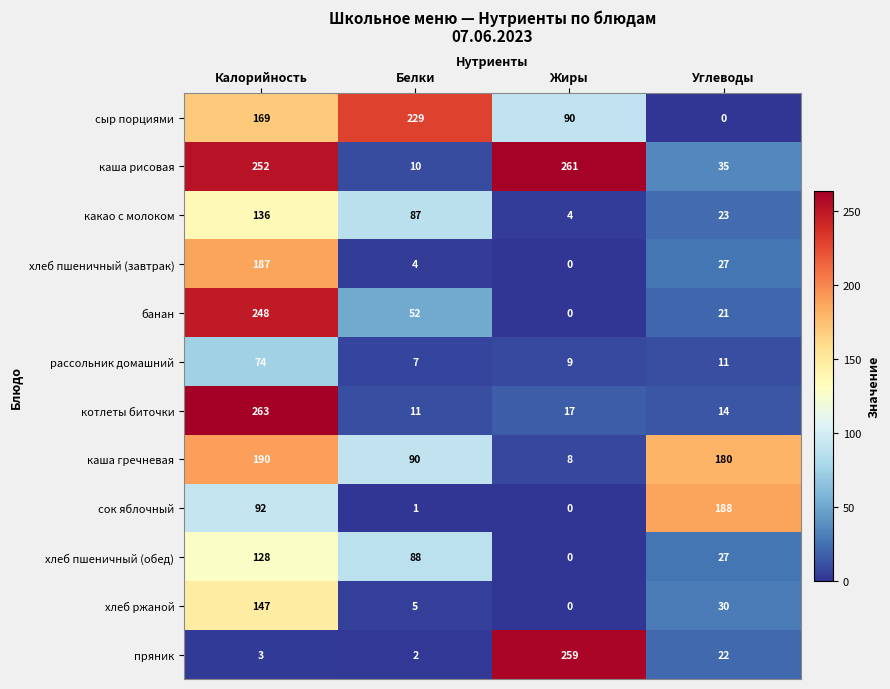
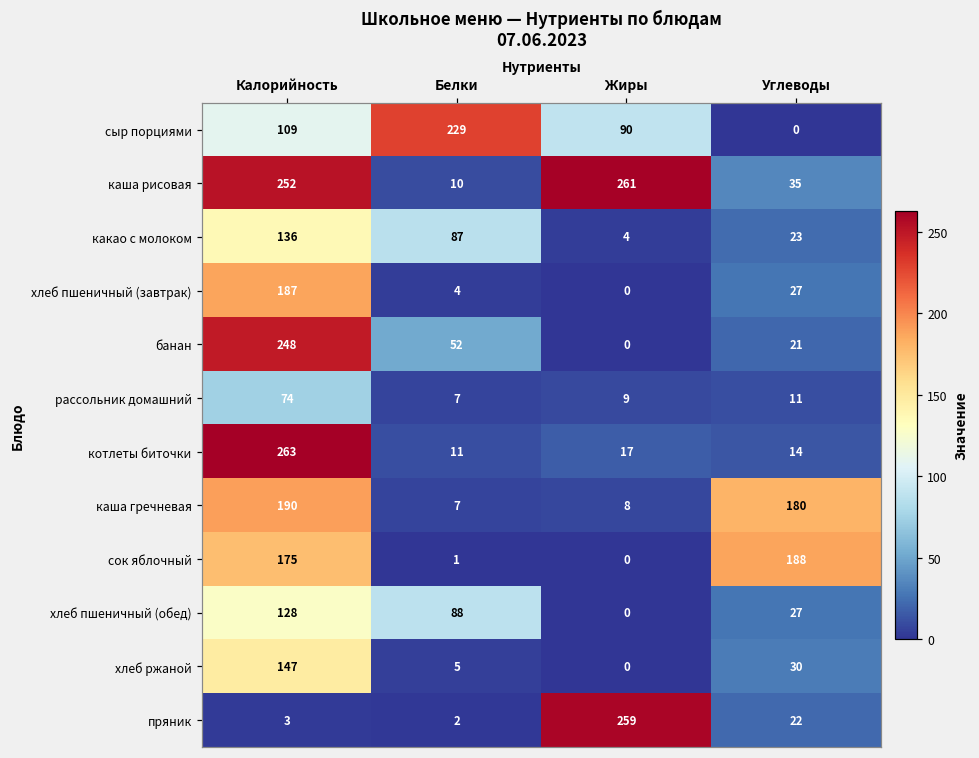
  {
    "сыр порциями": {
-     "Калорийность": 169,
+     "Калорийность": 109,
      "Белки": 229,
      "Жиры": 90,
      "Углеводы": 0
    },
    "каша рисовая": {
      "Калорийность": 252,
      "Белки": 10,
      "Жиры": 261,
      "Углеводы": 35
    },
    "какао с молоком": {
      "Калорийность": 136,
      "Белки": 87,
      "Жиры": 4,
      "Углеводы": 23
    },
    "хлеб пшеничный (завтрак)": {
      "Калорийность": 187,
      "Белки": 4,
      "Жиры": 0,
      "Углеводы": 27
    },
    "банан": {
      "Калорийность": 248,
      "Белки": 52,
      "Жиры": 0,
      "Углеводы": 21
    },
    "рассольник домашний": {
      "Калорийность": 74,
      "Белки": 7,
      "Жиры": 9,
      "Углеводы": 11
    },
    "котлеты биточки": {
      "Калорийность": 263,
      "Белки": 11,
      "Жиры": 17,
      "Углеводы": 14
    },
    "каша гречневая": {
      "Калорийность": 190,
-     "Белки": 90,
+     "Белки": 7,
      "Жиры": 8,
      "Углеводы": 180
    },
    "сок яблочный": {
-     "Калорийность": 92,
+     "Калорийность": 175,
      "Белки": 1,
      "Жиры": 0,
      "Углеводы": 188
    },
    "хлеб пшеничный (обед)": {
      "Калорийность": 128,
      "Белки": 88,
      "Жиры": 0,
      "Углеводы": 27
    },
    "хлеб ржаной": {
      "Калорийность": 147,
      "Белки": 5,
      "Жиры": 0,
      "Углеводы": 30
    },
    "пряник": {
      "Калорийность": 3,
      "Белки": 2,
      "Жиры": 259,
      "Углеводы": 22
    }
  }
